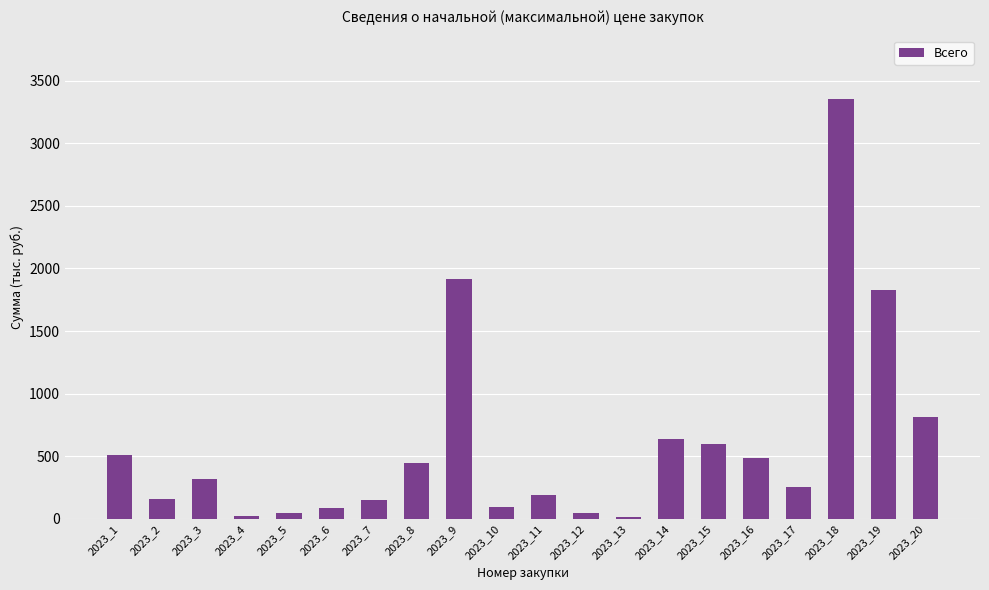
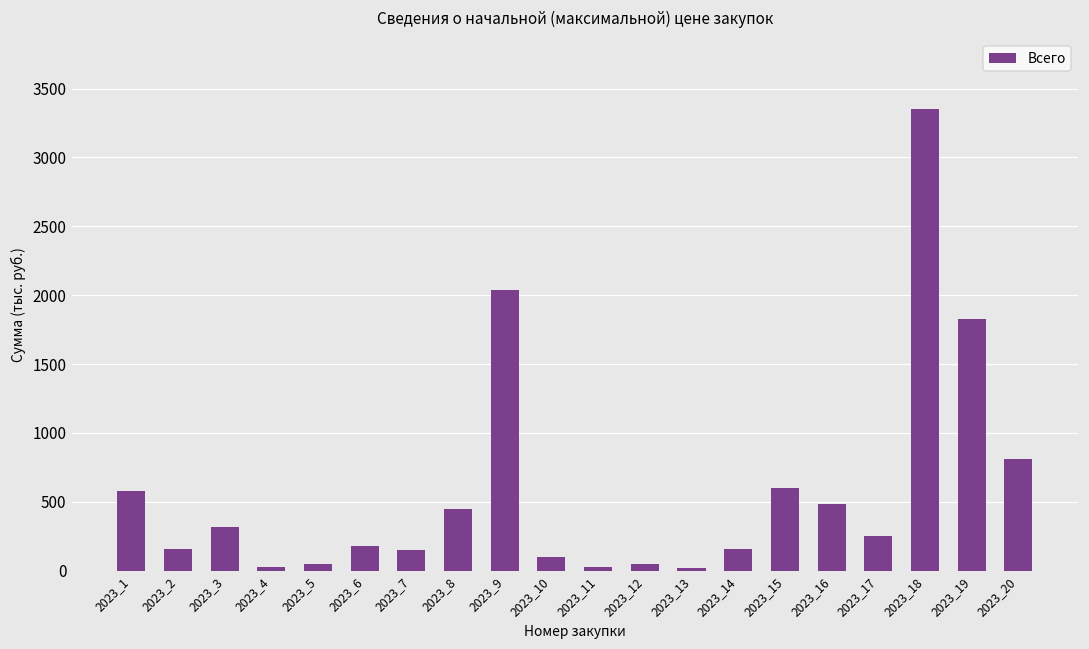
  {
-   "2023_1": 510,
+   "2023_1": 580,
    "2023_2": 160,
    "2023_3": 320,
    "2023_4": 30,
    "2023_5": 50,
-   "2023_6": 90,
+   "2023_6": 180,
    "2023_7": 150,
    "2023_8": 450,
-   "2023_9": 1920,
+   "2023_9": 2040,
    "2023_10": 100,
-   "2023_11": 190,
+   "2023_11": 30,
    "2023_12": 50,
-   "2023_14": 640,
+   "2023_14": 160,
    "2023_15": 600,
    "2023_16": 480,
    "2023_17": 250,
    "2023_18": 3360,
    "2023_19": 1830,
    "2023_20": 810
  }
